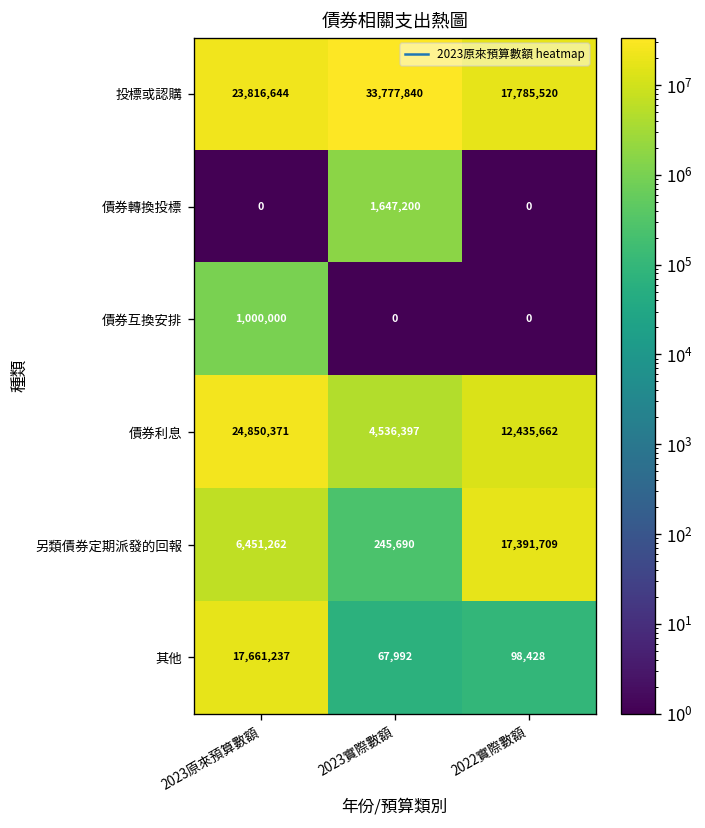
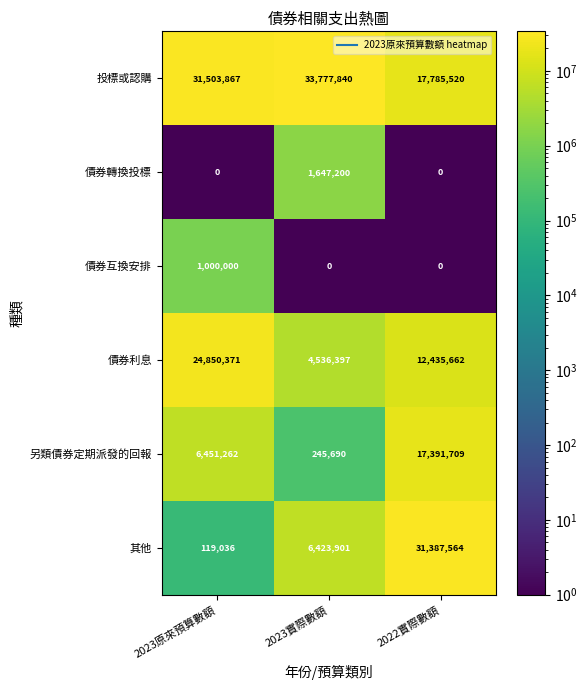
  {
    "投標或認購": {
-     "2023原來預算數額": "23,816,644",
+     "2023原來預算數額": "31,503,867",
      "2023實際數額": "33,777,840",
      "2022實際數額": "17,785,520"
    },
    "債券轉換投標": {
      "2023原來預算數額": "0",
      "2023實際數額": "1,647,200",
      "2022實際數額": "0"
    },
    "債券互換安排": {
      "2023原來預算數額": "1,000,000",
      "2023實際數額": "0",
      "2022實際數額": "0"
    },
    "債券利息": {
      "2023原來預算數額": "24,850,371",
      "2023實際數額": "4,536,397",
      "2022實際數額": "12,435,662"
    },
    "另類債券定期派發的回報": {
      "2023原來預算數額": "6,451,262",
      "2023實際數額": "245,690",
      "2022實際數額": "17,391,709"
    },
    "其他": {
-     "2023原來預算數額": "17,661,237",
-     "2023實際數額": "67,992",
-     "2022實際數額": "98,428"
+     "2023原來預算數額": "119,036",
+     "2023實際數額": "6,423,901",
+     "2022實際數額": "31,387,564"
    }
  }
